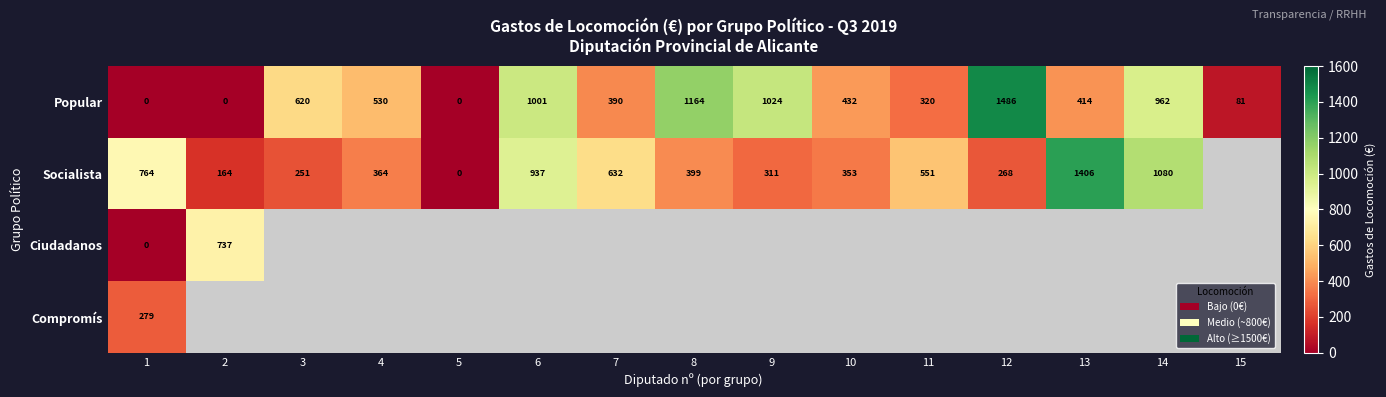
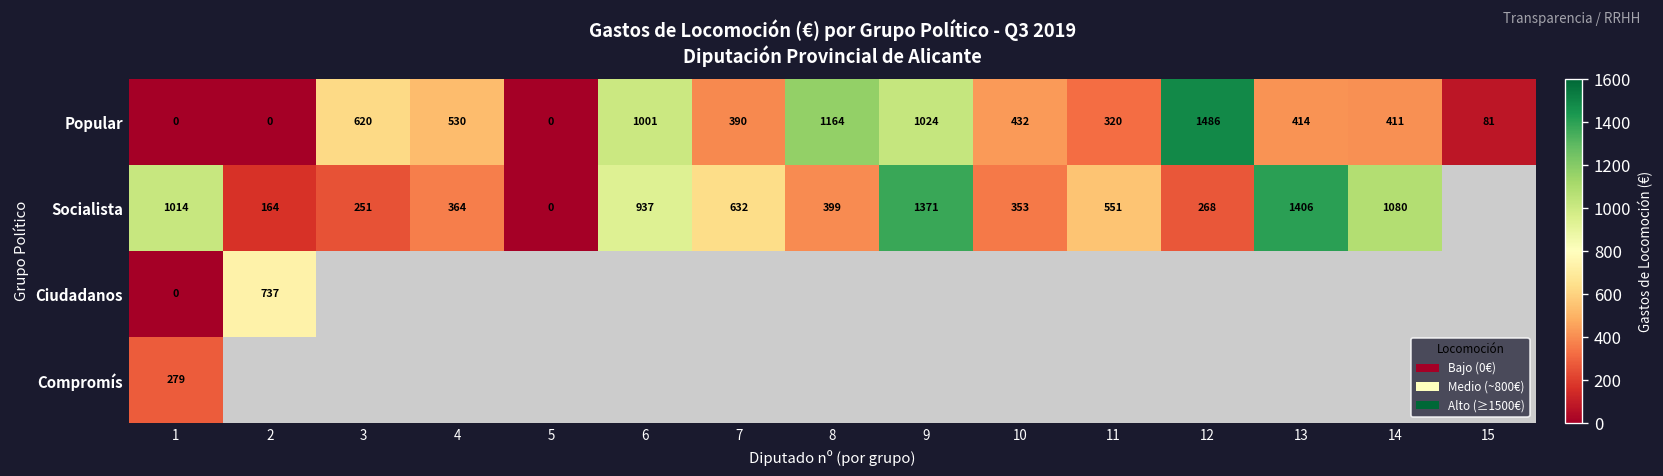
  {
    "Popular": {
      "1": 0,
      "2": 0,
      "3": 620,
      "4": 530,
      "5": 0,
      "6": 1001,
      "7": 390,
      "8": 1164,
      "9": 1024,
      "10": 432,
      "11": 320,
      "12": 1486,
      "13": 414,
-     "14": 962,
+     "14": 411,
      "15": 81
    },
    "Socialista": {
-     "1": 764,
+     "1": 1014,
      "2": 164,
      "3": 251,
      "4": 364,
      "5": 0,
      "6": 937,
      "7": 632,
      "8": 399,
-     "9": 311,
+     "9": 1371,
      "10": 353,
      "11": 551,
      "12": 268,
      "13": 1406,
      "14": 1080
    },
    "Ciudadanos": {
      "1": 0,
      "2": 737
    },
    "Compromís": {
      "1": 279
    }
  }
